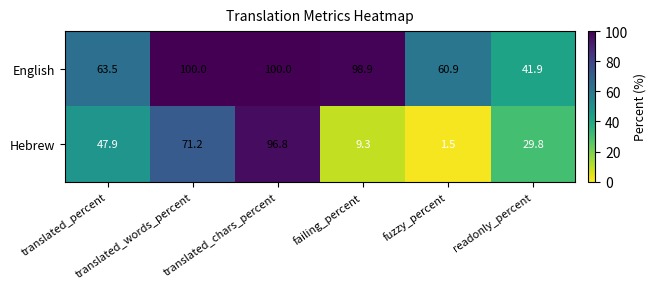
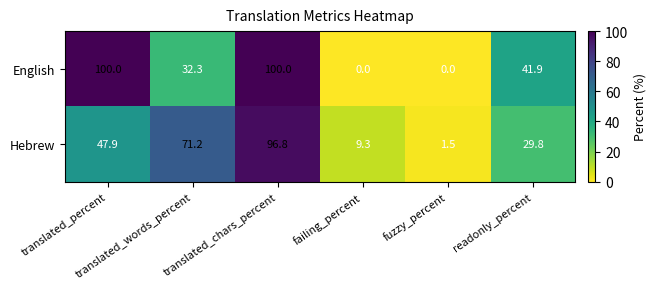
  {
    "English": {
-     "translated_percent": 63.5,
-     "translated_words_percent": 100.0,
+     "translated_percent": 100.0,
+     "translated_words_percent": 32.3,
      "translated_chars_percent": 100.0,
-     "failing_percent": 98.9,
-     "fuzzy_percent": 60.9,
+     "failing_percent": 0.0,
+     "fuzzy_percent": 0.0,
      "readonly_percent": 41.9
    },
    "Hebrew": {
      "translated_percent": 47.9,
      "translated_words_percent": 71.2,
      "translated_chars_percent": 96.8,
      "failing_percent": 9.3,
      "fuzzy_percent": 1.5,
      "readonly_percent": 29.8
    }
  }
